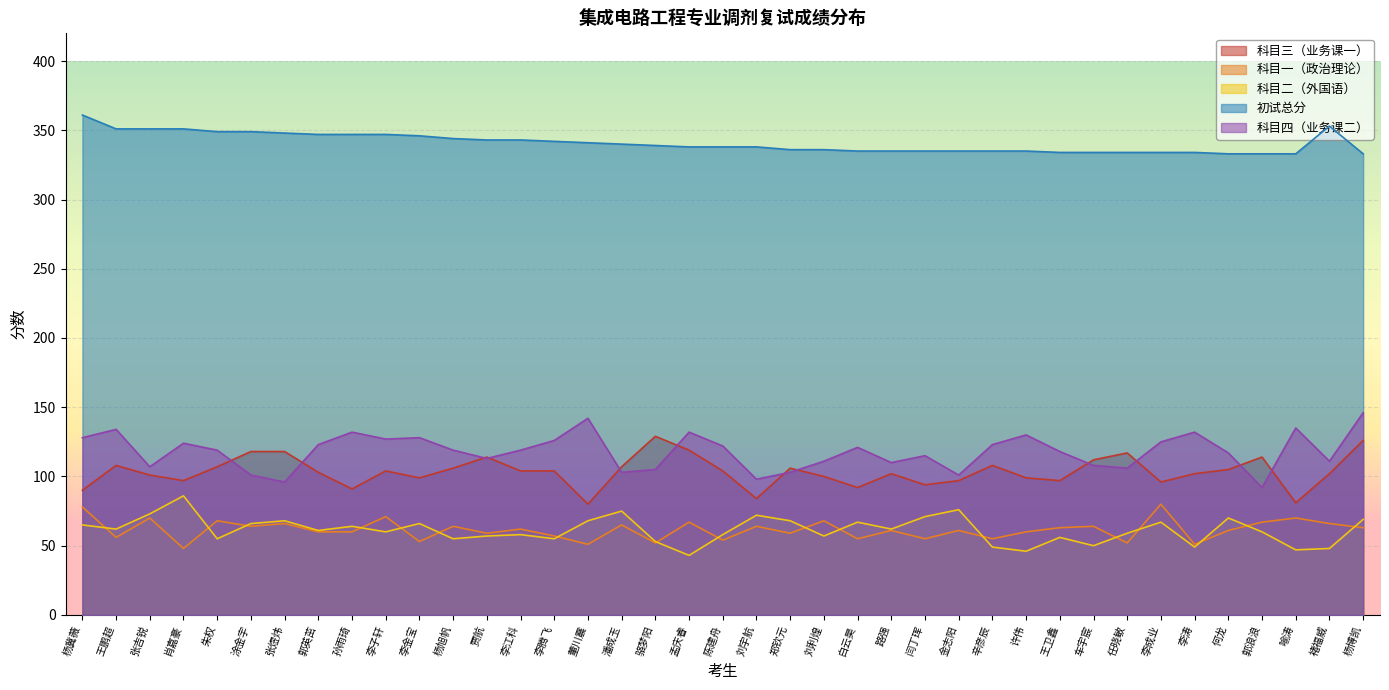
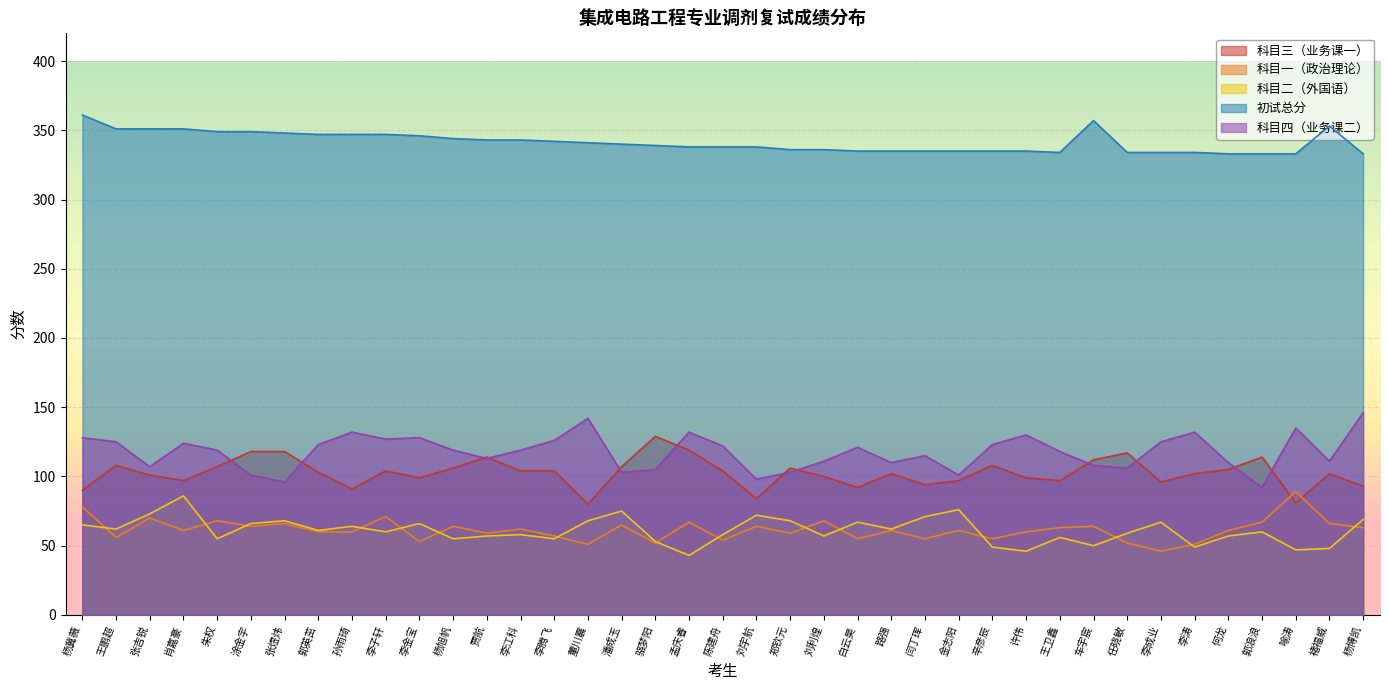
  {
    "科目三（业务课一）": {
      "杨冀薇": 90,
      "王鹏超": 108,
      "张吉锐": 101,
      "肖嘉豪": 97,
      "朱权": 107,
      "涂金宇": 118,
      "张煜炜": 118,
      "郭英茁": 103,
      "孙雨琦": 91,
      "李子轩": 104,
      "李金宝": 99,
      "杨旭帆": 106,
      "李江科": 104,
      "李腾飞": 104,
      "董川震": 80,
      "潘成玉": 107,
      "骆梦阳": 129,
      "孟庆睿": 119,
      "陈建舟": 104,
      "刘宇航": 84,
      "郑钦元": 106,
      "刘利煌": 100,
      "白云昊": 92,
      "路强": 102,
      "闫丁珲": 94,
      "金志阳": 97,
      "辛彦辰": 108,
      "许伟": 99,
      "王卫鑫": 97,
      "车宇宸": 112,
      "任晓敏": 117,
      "李成业": 96,
      "李涛": 102,
      "何龙": 105,
      "郭浪浪": 114,
      "喻涛": 81,
      "褚福威": 102,
-     "杨博凯": 126
+     "杨博凯": 93
    },
    "科目一（政治理论）": {
      "杨冀薇": 78,
      "王鹏超": 56,
      "张吉锐": 70,
-     "肖嘉豪": 48,
+     "肖嘉豪": 61,
      "朱权": 68,
      "涂金宇": 64,
      "张煜炜": 66,
      "孙雨琦": 60,
      "李子轩": 71,
      "李金宝": 53,
      "杨旭帆": 64,
      "贾航": 59,
      "李江科": 62,
      "李腾飞": 57,
      "董川震": 51,
      "潘成玉": 65,
      "孟庆睿": 67,
      "陈建舟": 54,
      "刘宇航": 64,
      "郑钦元": 59,
      "刘利煌": 68,
      "白云昊": 55,
      "闫丁珲": 55,
      "金志阳": 61,
      "辛彦辰": 55,
      "许伟": 60,
      "王卫鑫": 63,
      "车宇宸": 64,
      "任晓敏": 52,
-     "李成业": 80,
+     "李成业": 46,
      "李涛": 51,
      "何龙": 61,
      "郭浪浪": 67,
-     "喻涛": 70,
+     "喻涛": 89,
      "褚福威": 66,
      "杨博凯": 63
    },
    "科目二（外国语）": {
      "杨冀薇": 65,
      "王鹏超": 62,
      "张吉锐": 73,
      "肖嘉豪": 86,
      "朱权": 55,
      "涂金宇": 66,
      "张煜炜": 68,
      "孙雨琦": 64,
      "李子轩": 60,
      "李金宝": 66,
      "杨旭帆": 55,
      "贾航": 57,
      "李江科": 58,
      "李腾飞": 55,
      "董川震": 68,
      "潘成玉": 75,
      "孟庆睿": 43,
      "陈建舟": 58,
      "刘宇航": 72,
      "郑钦元": 68,
      "刘利煌": 57,
      "白云昊": 67,
      "闫丁珲": 71,
      "金志阳": 76,
      "辛彦辰": 49,
      "许伟": 46,
      "王卫鑫": 56,
      "车宇宸": 50,
      "任晓敏": 59,
      "李成业": 67,
      "李涛": 49,
-     "何龙": 70,
+     "何龙": 57,
      "郭浪浪": 60,
      "喻涛": 47,
      "褚福威": 48,
      "杨博凯": 69
    },
    "初试总分": {
      "杨冀薇": 361,
      "王鹏超": 351,
      "张吉锐": 351,
      "肖嘉豪": 351,
      "朱权": 349,
      "涂金宇": 349,
      "张煜炜": 348,
      "郭英茁": 347,
      "孙雨琦": 347,
      "李子轩": 347,
      "李金宝": 346,
      "杨旭帆": 344,
      "贾航": 343,
      "李江科": 343,
      "李腾飞": 342,
      "董川震": 341,
      "潘成玉": 340,
      "骆梦阳": 339,
      "孟庆睿": 338,
      "陈建舟": 338,
      "刘宇航": 338,
      "郑钦元": 336,
      "刘利煌": 336,
      "白云昊": 335,
      "路强": 335,
      "闫丁珲": 335,
      "金志阳": 335,
      "辛彦辰": 335,
      "许伟": 335,
      "王卫鑫": 334,
-     "车宇宸": 334,
+     "车宇宸": 357,
      "任晓敏": 334,
      "李成业": 334,
      "李涛": 334,
      "何龙": 333,
      "郭浪浪": 333,
      "喻涛": 333,
      "杨博凯": 333
    },
    "科目四（业务课二）": {
      "杨冀薇": 128,
-     "王鹏超": 134,
+     "王鹏超": 125,
      "张吉锐": 107,
      "肖嘉豪": 124,
      "朱权": 119,
      "涂金宇": 101,
      "张煜炜": 96,
      "郭英茁": 123,
      "孙雨琦": 132,
      "李子轩": 127,
      "李金宝": 128,
      "杨旭帆": 119,
      "李江科": 119,
      "李腾飞": 126,
      "董川震": 142,
      "潘成玉": 103,
      "骆梦阳": 105,
      "孟庆睿": 132,
      "陈建舟": 122,
      "刘宇航": 98,
      "郑钦元": 103,
      "刘利煌": 111,
      "白云昊": 121,
      "路强": 110,
      "闫丁珲": 115,
      "金志阳": 101,
      "辛彦辰": 123,
      "许伟": 130,
      "王卫鑫": 118,
      "车宇宸": 108,
      "任晓敏": 106,
      "李成业": 125,
      "李涛": 132,
-     "何龙": 117,
+     "何龙": 110,
      "郭浪浪": 92,
      "喻涛": 135,
      "褚福威": 111,
      "杨博凯": 146
    }
  }
